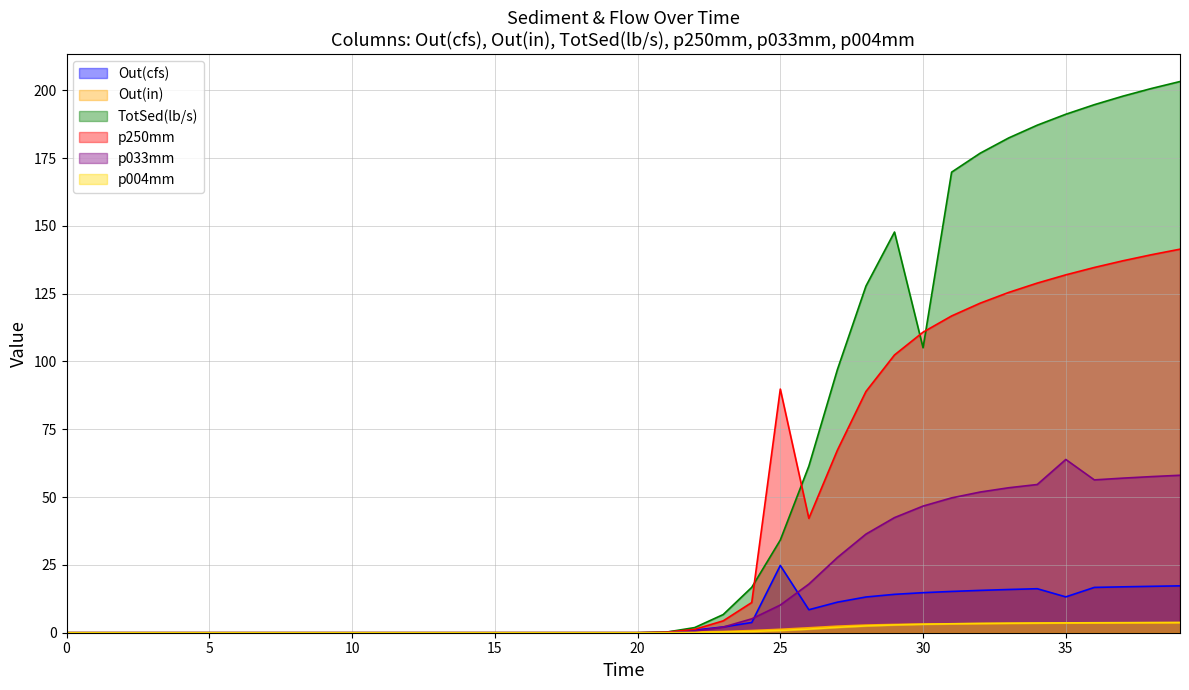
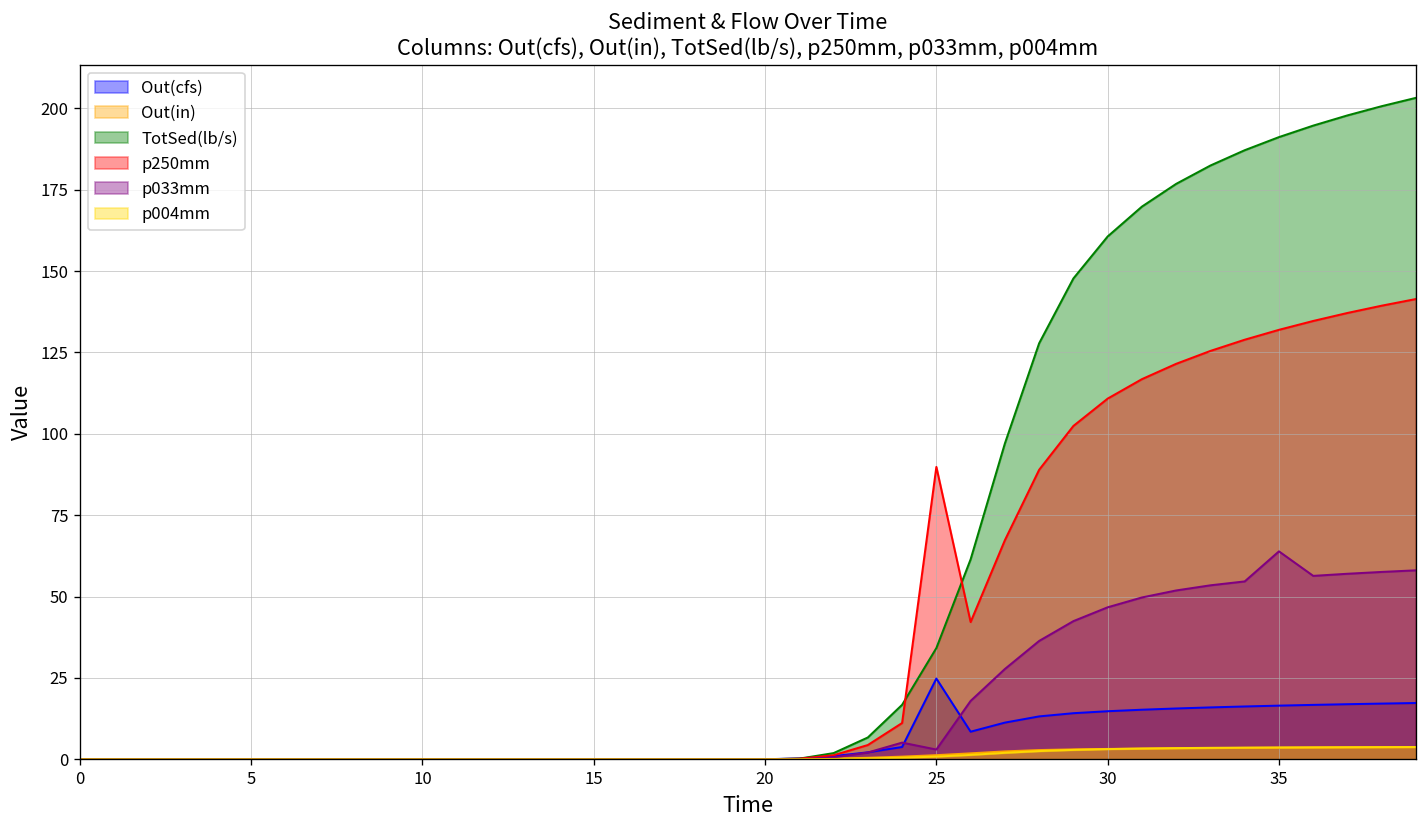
  {
    "Out(cfs)": {
      "25": 25,
      "30": 15,
-     "35": 13
+     "35": 16
    },
    "TotSed(lb/s)": {
      "25": 34,
-     "30": 105,
+     "30": 161,
      "35": 191
    },
    "p250mm": {
      "25": 90,
      "30": 111,
      "35": 132
    },
    "p033mm": {
-     "25": 10,
+     "25": 3,
      "30": 47,
      "35": 64
    }
  }
